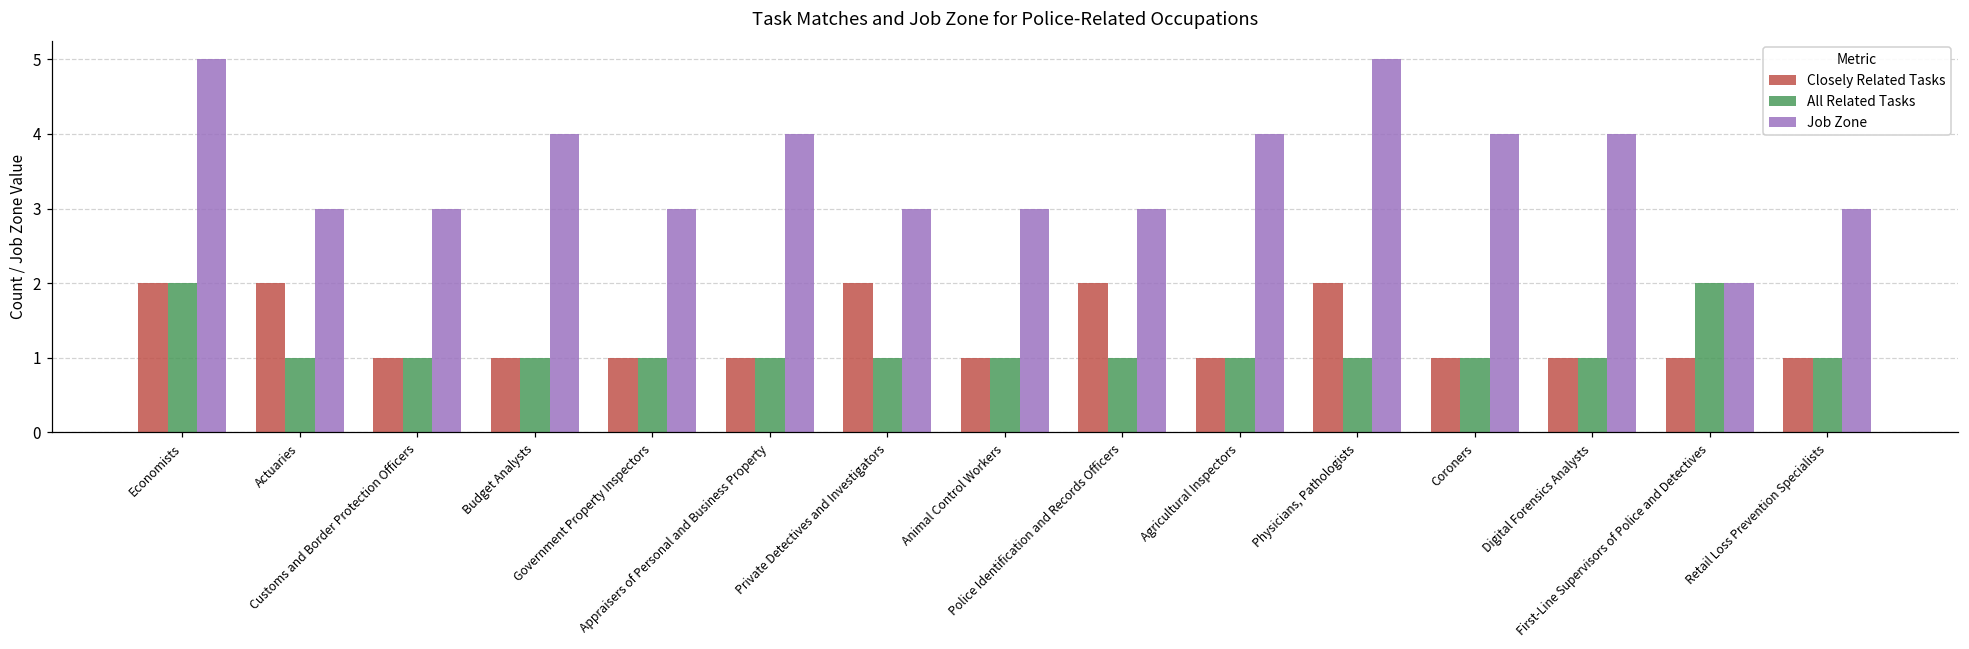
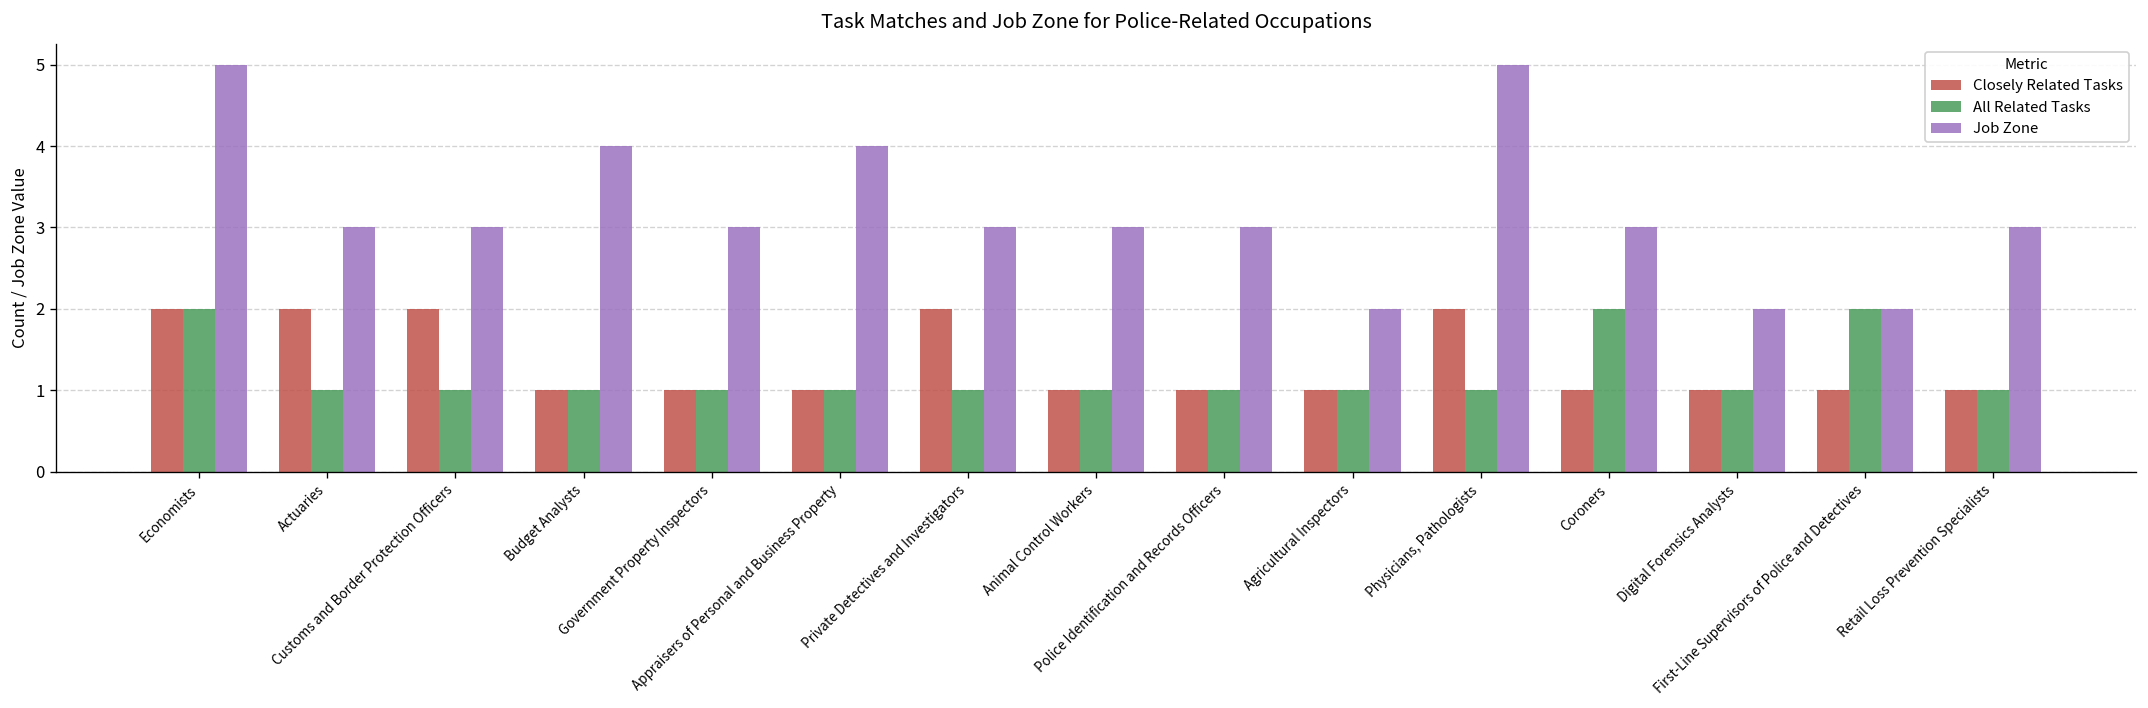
  {
    "Closely Related Tasks": {
      "Economists": 2,
      "Actuaries": 2,
-     "Customs and Border Protection Officers": 1,
+     "Customs and Border Protection Officers": 2,
      "Budget Analysts": 1,
      "Government Property Inspectors": 1,
      "Appraisers of Personal and Business Property": 1,
      "Private Detectives and Investigators": 2,
      "Animal Control Workers": 1,
-     "Police Identification and Records Officers": 2,
+     "Police Identification and Records Officers": 1,
      "Agricultural Inspectors": 1,
      "Physicians, Pathologists": 2,
      "Coroners": 1,
      "Digital Forensics Analysts": 1,
      "First-Line Supervisors of Police and Detectives": 1,
      "Retail Loss Prevention Specialists": 1
    },
    "All Related Tasks": {
      "Economists": 2,
      "Actuaries": 1,
      "Customs and Border Protection Officers": 1,
      "Budget Analysts": 1,
      "Government Property Inspectors": 1,
      "Appraisers of Personal and Business Property": 1,
      "Private Detectives and Investigators": 1,
      "Animal Control Workers": 1,
      "Police Identification and Records Officers": 1,
      "Agricultural Inspectors": 1,
      "Physicians, Pathologists": 1,
-     "Coroners": 1,
+     "Coroners": 2,
      "Digital Forensics Analysts": 1,
      "First-Line Supervisors of Police and Detectives": 2,
      "Retail Loss Prevention Specialists": 1
    },
    "Job Zone": {
      "Economists": 5,
      "Actuaries": 3,
      "Customs and Border Protection Officers": 3,
      "Budget Analysts": 4,
      "Government Property Inspectors": 3,
      "Appraisers of Personal and Business Property": 4,
      "Private Detectives and Investigators": 3,
      "Animal Control Workers": 3,
      "Police Identification and Records Officers": 3,
-     "Agricultural Inspectors": 4,
+     "Agricultural Inspectors": 2,
      "Physicians, Pathologists": 5,
-     "Coroners": 4,
-     "Digital Forensics Analysts": 4,
+     "Coroners": 3,
+     "Digital Forensics Analysts": 2,
      "First-Line Supervisors of Police and Detectives": 2,
      "Retail Loss Prevention Specialists": 3
    }
  }
